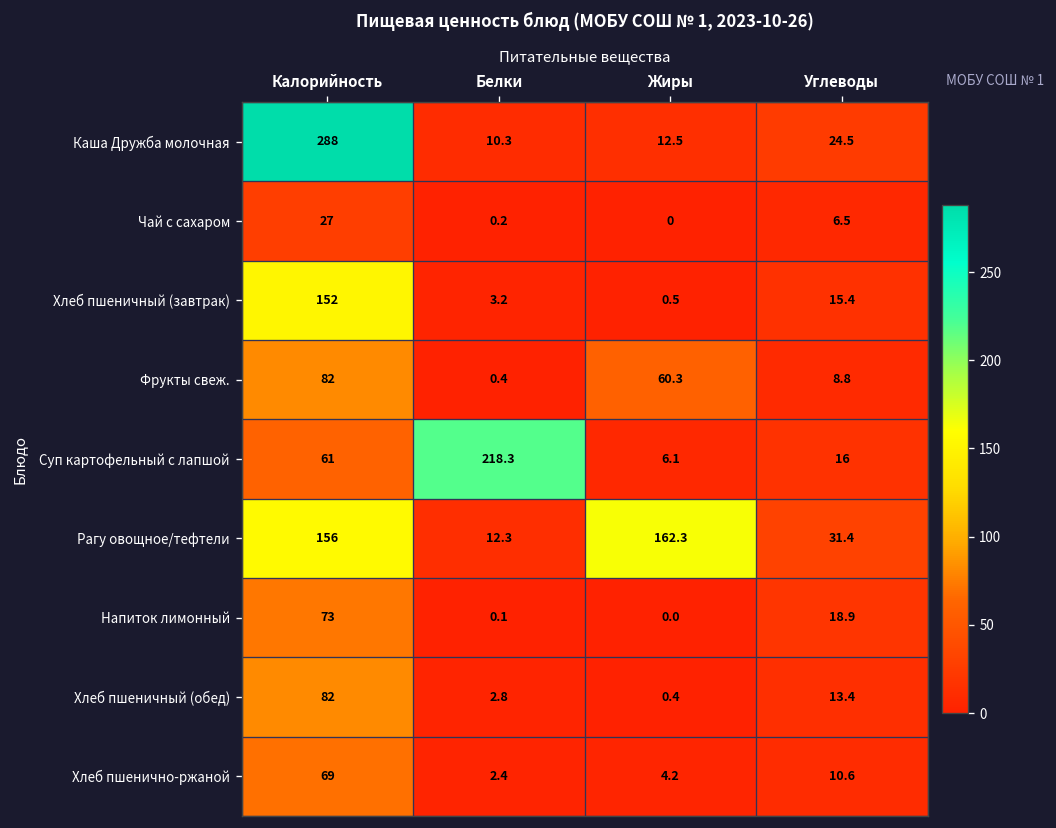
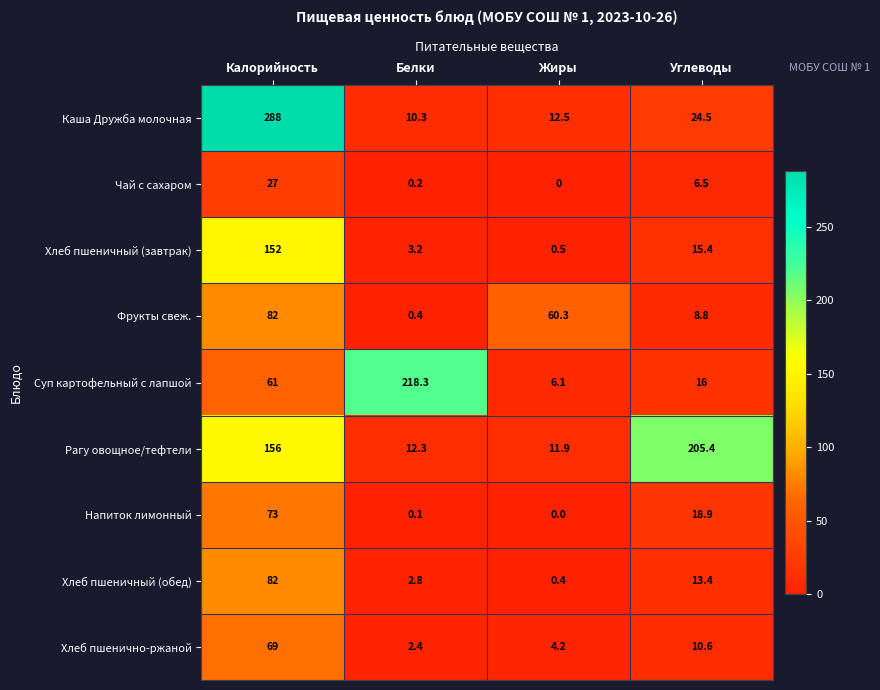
  {
    "Каша Дружба молочная": {
      "Калорийность": 288,
      "Белки": 10.3,
      "Жиры": 12.5,
      "Углеводы": 24.5
    },
    "Чай с сахаром": {
      "Калорийность": 27,
      "Белки": 0.2,
      "Жиры": 0,
      "Углеводы": 6.5
    },
    "Хлеб пшеничный (завтрак)": {
      "Калорийность": 152,
      "Белки": 3.2,
      "Жиры": 0.5,
      "Углеводы": 15.4
    },
    "Фрукты свеж.": {
      "Калорийность": 82,
      "Белки": 0.4,
      "Жиры": 60.3,
      "Углеводы": 8.8
    },
    "Суп картофельный с лапшой": {
      "Калорийность": 61,
      "Белки": 218.3,
      "Жиры": 6.1,
      "Углеводы": 16
    },
    "Рагу овощное/тефтели": {
      "Калорийность": 156,
      "Белки": 12.3,
-     "Жиры": 162.3,
-     "Углеводы": 31.4
+     "Жиры": 11.9,
+     "Углеводы": 205.4
    },
    "Напиток лимонный": {
      "Калорийность": 73,
      "Белки": 0.1,
      "Жиры": 0.0,
      "Углеводы": 18.9
    },
    "Хлеб пшеничный (обед)": {
      "Калорийность": 82,
      "Белки": 2.8,
      "Жиры": 0.4,
      "Углеводы": 13.4
    },
    "Хлеб пшенично-ржаной": {
      "Калорийность": 69,
      "Белки": 2.4,
      "Жиры": 4.2,
      "Углеводы": 10.6
    }
  }
